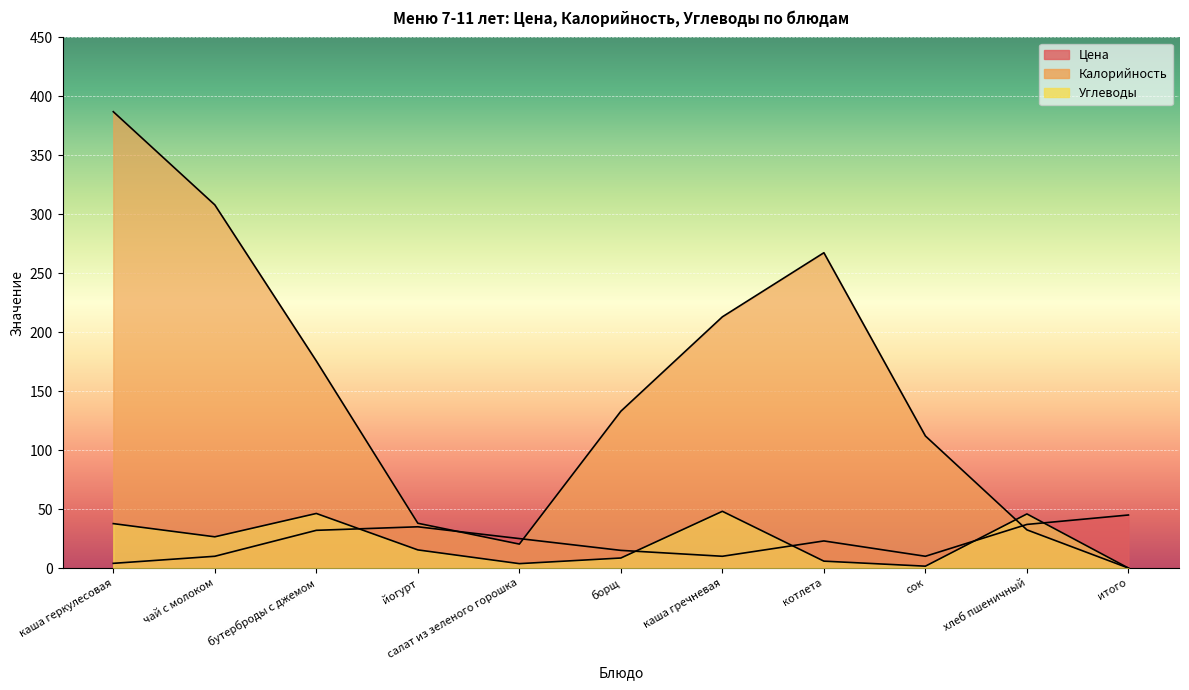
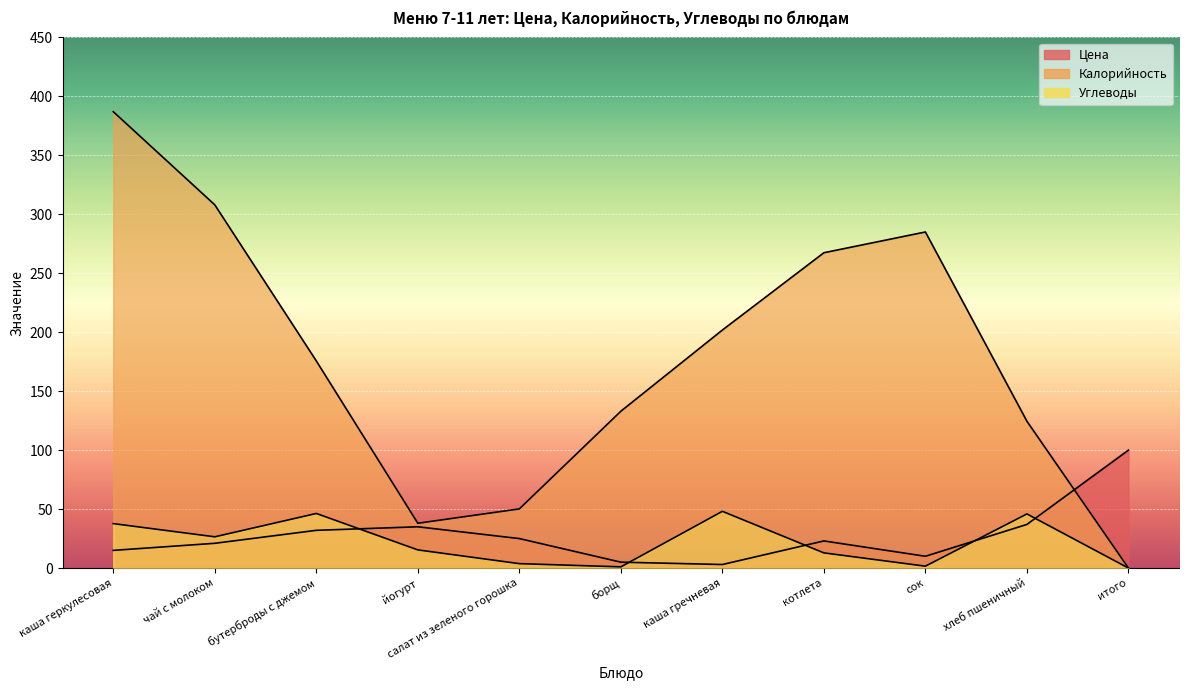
  {
    "Цена": {
-     "каша геркулесовая": 4,
-     "чай с молоком": 10,
+     "каша геркулесовая": 15,
+     "чай с молоком": 21,
      "бутерброды с джемом": 32,
      "йогурт": 35,
      "салат из зеленого горошка": 25,
-     "борщ": 15,
-     "каша гречневая": 10,
+     "борщ": 5,
+     "каша гречневая": 3,
      "котлета": 23,
      "сок": 10,
      "хлеб пшеничный": 37,
-     "итого": 45
+     "итого": 100
    },
    "Калорийность": {
      "каша геркулесовая": 387,
      "чай с молоком": 308,
      "бутерброды с джемом": 176,
      "йогурт": 38,
-     "салат из зеленого горошка": 20,
+     "салат из зеленого горошка": 50,
      "борщ": 133,
-     "каша гречневая": 213,
+     "каша гречневая": 202,
      "котлета": 267,
-     "сок": 112,
-     "хлеб пшеничный": 32
+     "сок": 285,
+     "хлеб пшеничный": 125
    },
    "Углеводы": {
      "каша геркулесовая": 38,
      "чай с молоком": 27,
      "бутерброды с джемом": 46,
      "йогурт": 15,
      "салат из зеленого горошка": 4,
-     "борщ": 9,
+     "борщ": 1,
      "каша гречневая": 48,
-     "котлета": 6,
+     "котлета": 13,
      "сок": 2,
      "хлеб пшеничный": 46
    }
  }
